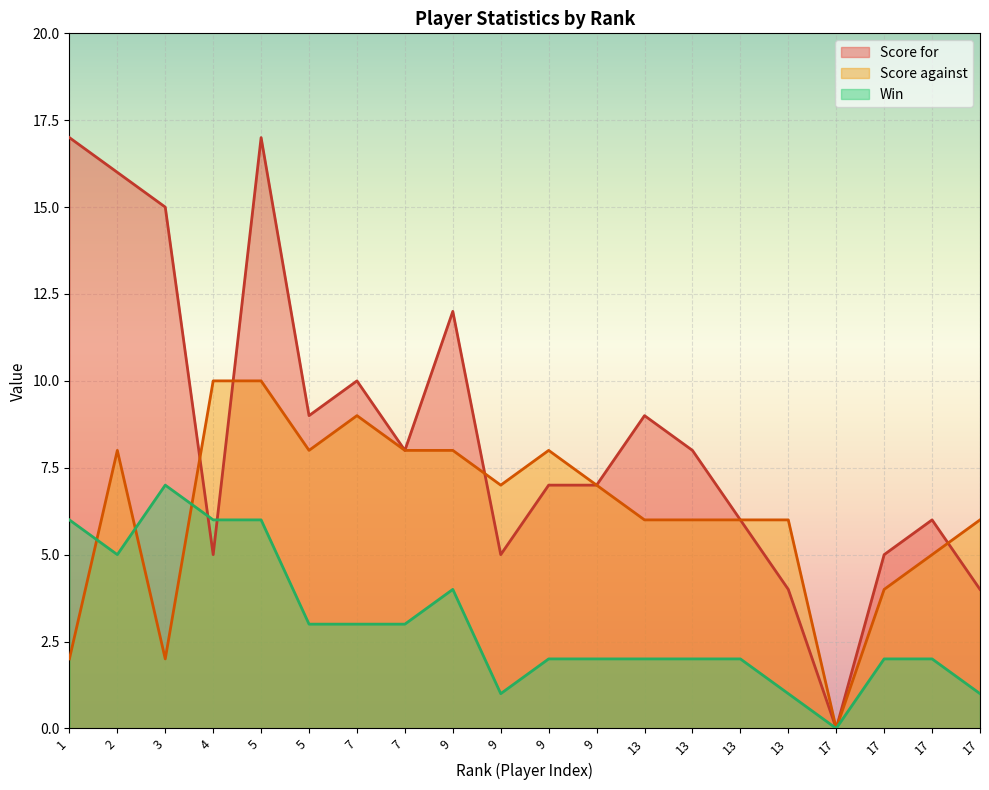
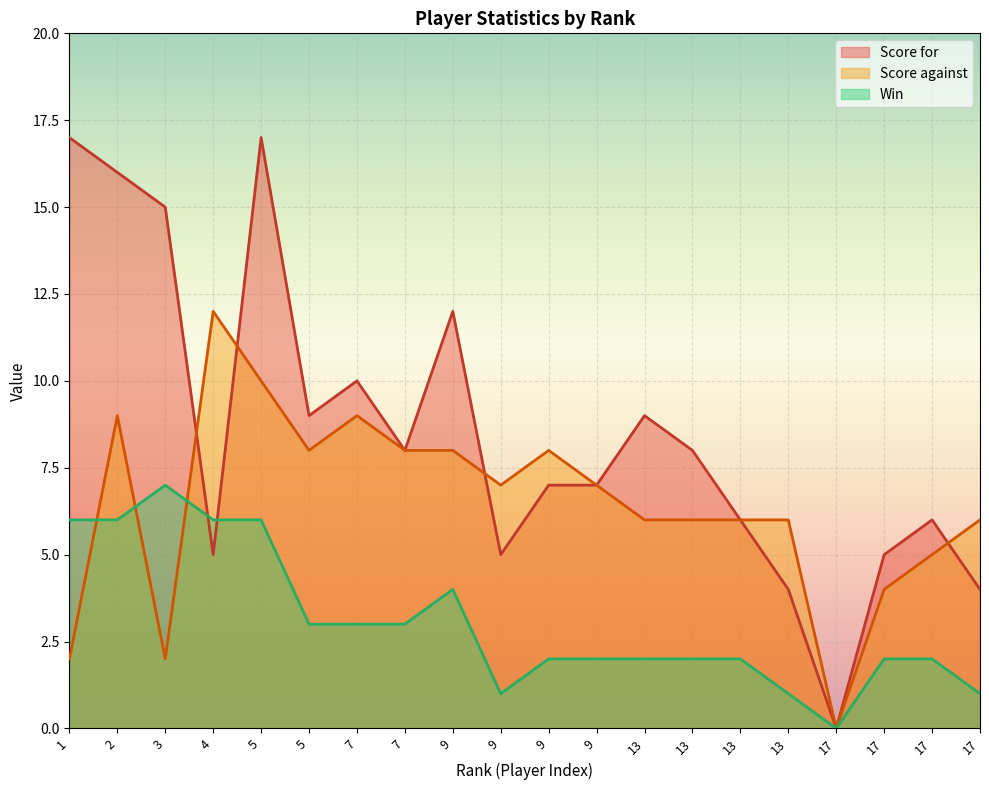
  {
    "Score for": {
      "1": 17,
      "2": 16,
      "3": 15,
      "4": 5
    },
    "Score against": {
      "1": 2,
-     "2": 8,
+     "2": 9,
      "3": 2,
-     "4": 10
+     "4": 12
    },
    "Win": {
      "1": 6,
-     "2": 5,
+     "2": 6,
      "3": 7,
      "4": 6
    }
  }
